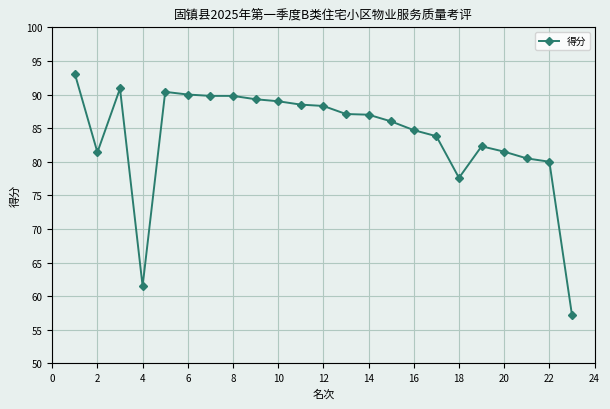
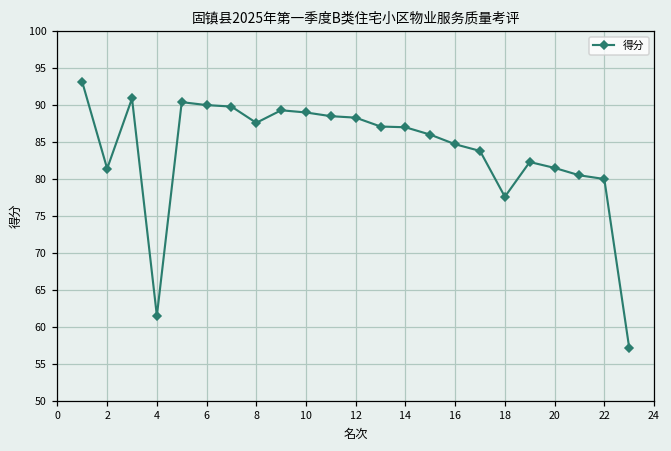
  {
    "2": 81,
    "4": 62,
    "6": 90,
-   "8": 90,
+   "8": 88,
    "10": 89,
    "12": 88,
    "14": 87,
    "16": 85,
    "18": 78,
    "20": 82,
    "22": 80
  }
